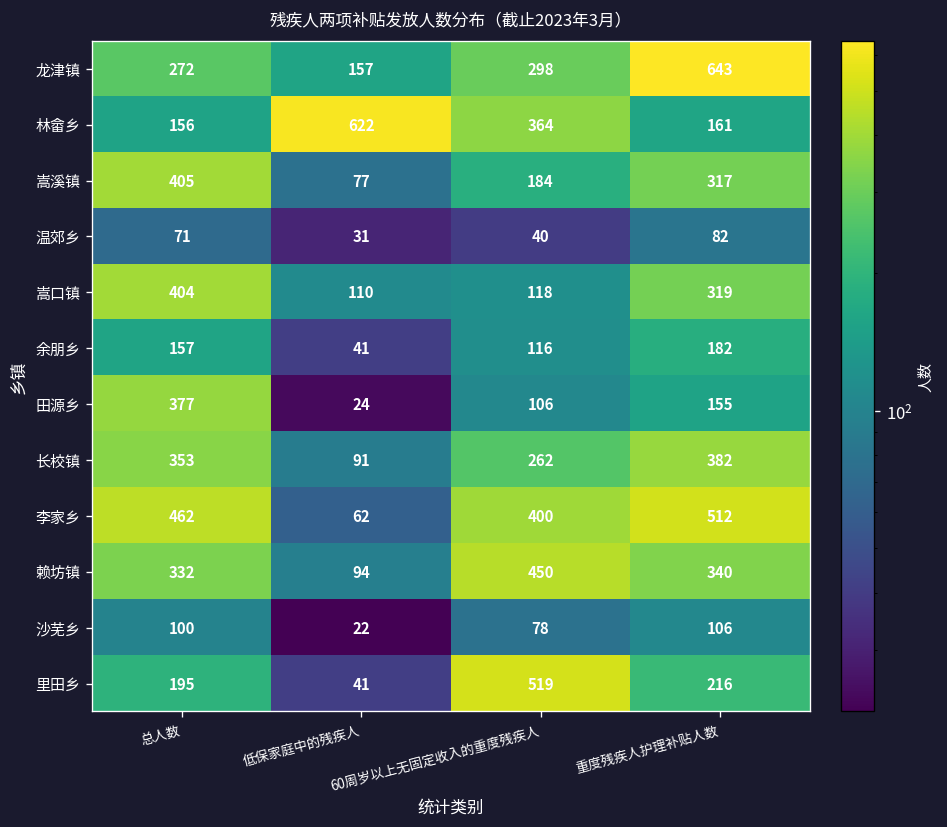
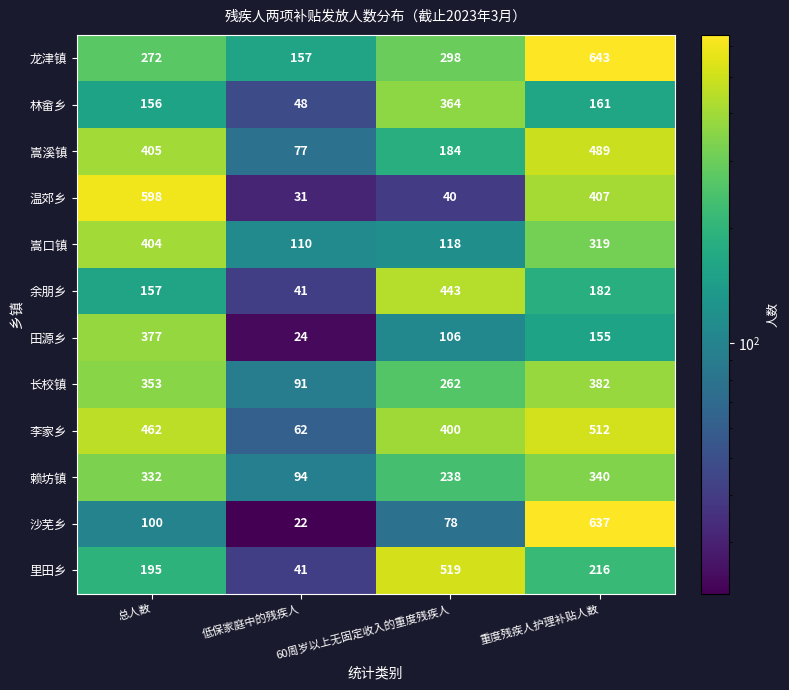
  {
    "龙津镇": {
      "总人数": 272,
      "低保家庭中的残疾人": 157,
      "60周岁以上无固定收入的重度残疾人": 298,
      "重度残疾人护理补贴人数": 643
    },
    "林畲乡": {
      "总人数": 156,
-     "低保家庭中的残疾人": 622,
+     "低保家庭中的残疾人": 48,
      "60周岁以上无固定收入的重度残疾人": 364,
      "重度残疾人护理补贴人数": 161
    },
    "嵩溪镇": {
      "总人数": 405,
      "低保家庭中的残疾人": 77,
      "60周岁以上无固定收入的重度残疾人": 184,
-     "重度残疾人护理补贴人数": 317
+     "重度残疾人护理补贴人数": 489
    },
    "温郊乡": {
-     "总人数": 71,
+     "总人数": 598,
      "低保家庭中的残疾人": 31,
      "60周岁以上无固定收入的重度残疾人": 40,
-     "重度残疾人护理补贴人数": 82
+     "重度残疾人护理补贴人数": 407
    },
    "嵩口镇": {
      "总人数": 404,
      "低保家庭中的残疾人": 110,
      "60周岁以上无固定收入的重度残疾人": 118,
      "重度残疾人护理补贴人数": 319
    },
    "余朋乡": {
      "总人数": 157,
      "低保家庭中的残疾人": 41,
-     "60周岁以上无固定收入的重度残疾人": 116,
+     "60周岁以上无固定收入的重度残疾人": 443,
      "重度残疾人护理补贴人数": 182
    },
    "田源乡": {
      "总人数": 377,
      "低保家庭中的残疾人": 24,
      "60周岁以上无固定收入的重度残疾人": 106,
      "重度残疾人护理补贴人数": 155
    },
    "长校镇": {
      "总人数": 353,
      "低保家庭中的残疾人": 91,
      "60周岁以上无固定收入的重度残疾人": 262,
      "重度残疾人护理补贴人数": 382
    },
    "李家乡": {
      "总人数": 462,
      "低保家庭中的残疾人": 62,
      "60周岁以上无固定收入的重度残疾人": 400,
      "重度残疾人护理补贴人数": 512
    },
    "赖坊镇": {
      "总人数": 332,
      "低保家庭中的残疾人": 94,
-     "60周岁以上无固定收入的重度残疾人": 450,
+     "60周岁以上无固定收入的重度残疾人": 238,
      "重度残疾人护理补贴人数": 340
    },
    "沙芜乡": {
      "总人数": 100,
      "低保家庭中的残疾人": 22,
      "60周岁以上无固定收入的重度残疾人": 78,
-     "重度残疾人护理补贴人数": 106
+     "重度残疾人护理补贴人数": 637
    },
    "里田乡": {
      "总人数": 195,
      "低保家庭中的残疾人": 41,
      "60周岁以上无固定收入的重度残疾人": 519,
      "重度残疾人护理补贴人数": 216
    }
  }
